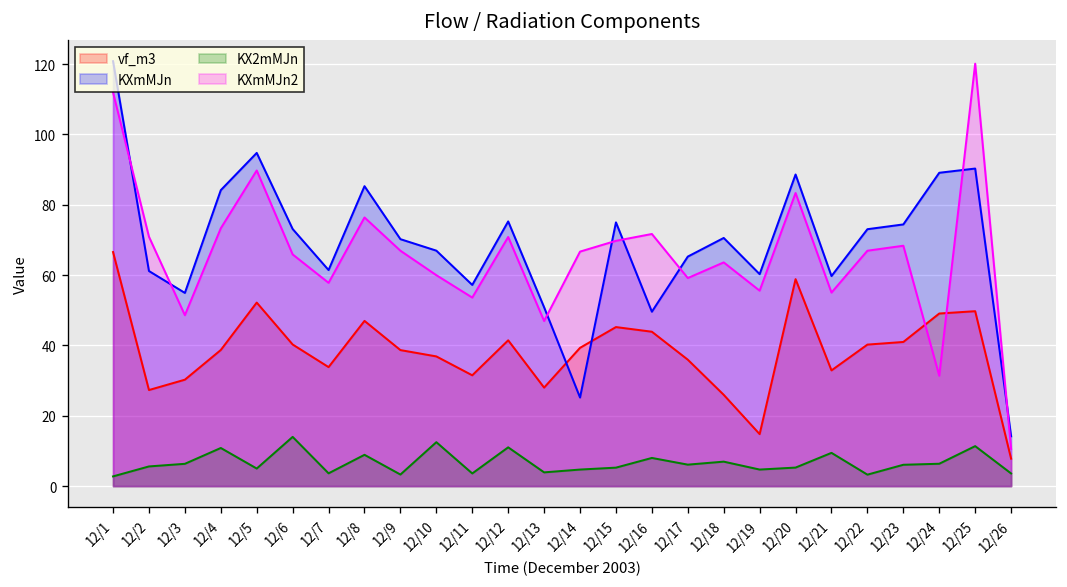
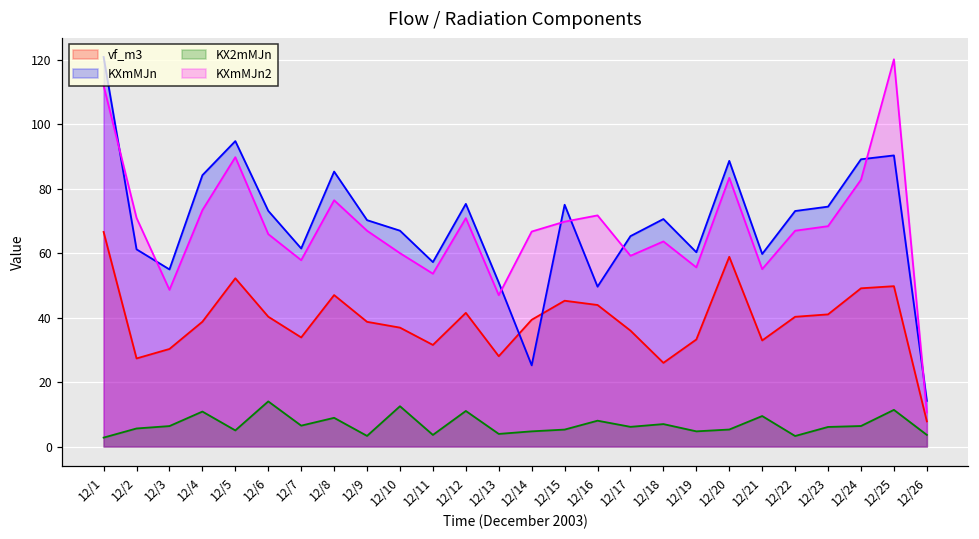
  {
    "vf_m3": {
      "12/1": 67,
      "12/2": 27,
      "12/3": 30,
      "12/4": 39,
      "12/5": 52,
      "12/6": 40,
      "12/7": 34,
      "12/8": 47,
      "12/9": 39,
      "12/10": 37,
      "12/11": 32,
      "12/12": 41,
      "12/13": 28,
      "12/14": 39,
      "12/15": 45,
      "12/16": 44,
      "12/17": 36,
      "12/18": 26,
-     "12/19": 15,
+     "12/19": 33,
      "12/20": 59,
      "12/21": 33,
      "12/22": 40,
      "12/23": 41,
      "12/24": 49,
      "12/25": 50,
      "12/26": 8
    },
    "KXmMJn": {
      "12/2": 61,
      "12/3": 55,
      "12/4": 84,
      "12/5": 95,
      "12/6": 73,
      "12/7": 61,
      "12/8": 85,
      "12/9": 70,
      "12/10": 67,
      "12/11": 57,
      "12/12": 75,
      "12/13": 51,
      "12/14": 25,
      "12/15": 75,
      "12/16": 50,
      "12/17": 65,
      "12/18": 71,
      "12/19": 60,
      "12/20": 89,
      "12/21": 60,
      "12/22": 73,
      "12/23": 74,
      "12/24": 89,
      "12/25": 90,
      "12/26": 14
    },
    "KX2mMJn": {
      "12/1": 3,
      "12/2": 6,
      "12/3": 6,
      "12/4": 11,
      "12/5": 5,
      "12/6": 14,
-     "12/7": 4,
+     "12/7": 6,
      "12/8": 9,
      "12/9": 3,
      "12/10": 12,
      "12/11": 4,
      "12/12": 11,
      "12/13": 4,
      "12/14": 5,
      "12/15": 5,
      "12/16": 8,
      "12/17": 6,
      "12/18": 7,
      "12/19": 5,
      "12/20": 5,
      "12/21": 9,
      "12/22": 3,
      "12/23": 6,
      "12/24": 6,
      "12/25": 11,
      "12/26": 4
    },
    "KXmMJn2": {
      "12/1": 112,
      "12/2": 71,
      "12/3": 49,
      "12/4": 73,
      "12/5": 90,
      "12/6": 66,
      "12/7": 58,
      "12/8": 76,
      "12/9": 67,
      "12/10": 60,
      "12/11": 54,
      "12/12": 71,
      "12/13": 47,
      "12/14": 67,
      "12/15": 70,
      "12/16": 72,
      "12/17": 59,
      "12/18": 64,
      "12/19": 56,
      "12/20": 83,
      "12/21": 55,
      "12/22": 67,
      "12/23": 68,
-     "12/24": 31,
+     "12/24": 83,
      "12/25": 120,
      "12/26": 11
    }
  }
